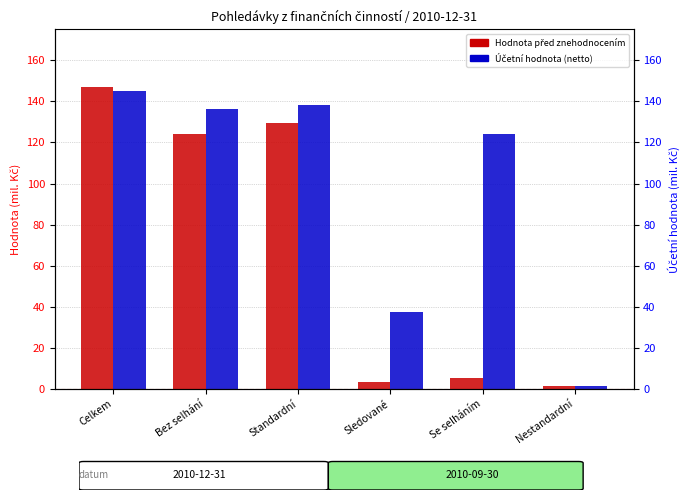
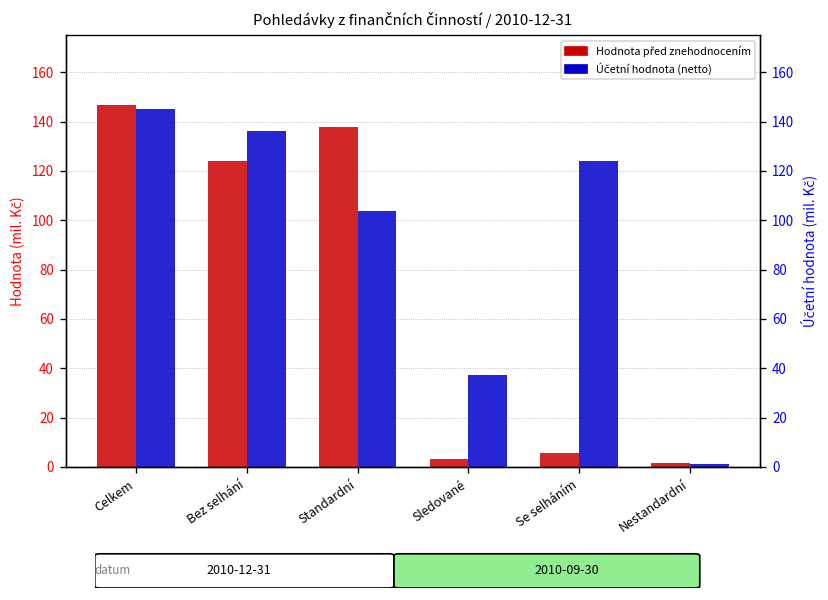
  {
    "Hodnota před znehodnocením": {
      "Celkem": 147,
      "Bez selhání": 124,
-     "Standardní": 130,
+     "Standardní": 138,
      "Sledované": 3,
      "Se selháním": 6,
      "Nestandardní": 2
    },
    "Účetní hodnota (netto)": {
      "Celkem": 145,
      "Bez selhání": 136,
-     "Standardní": 138,
+     "Standardní": 104,
      "Sledované": 37,
      "Se selháním": 124,
      "Nestandardní": 1
    }
  }
